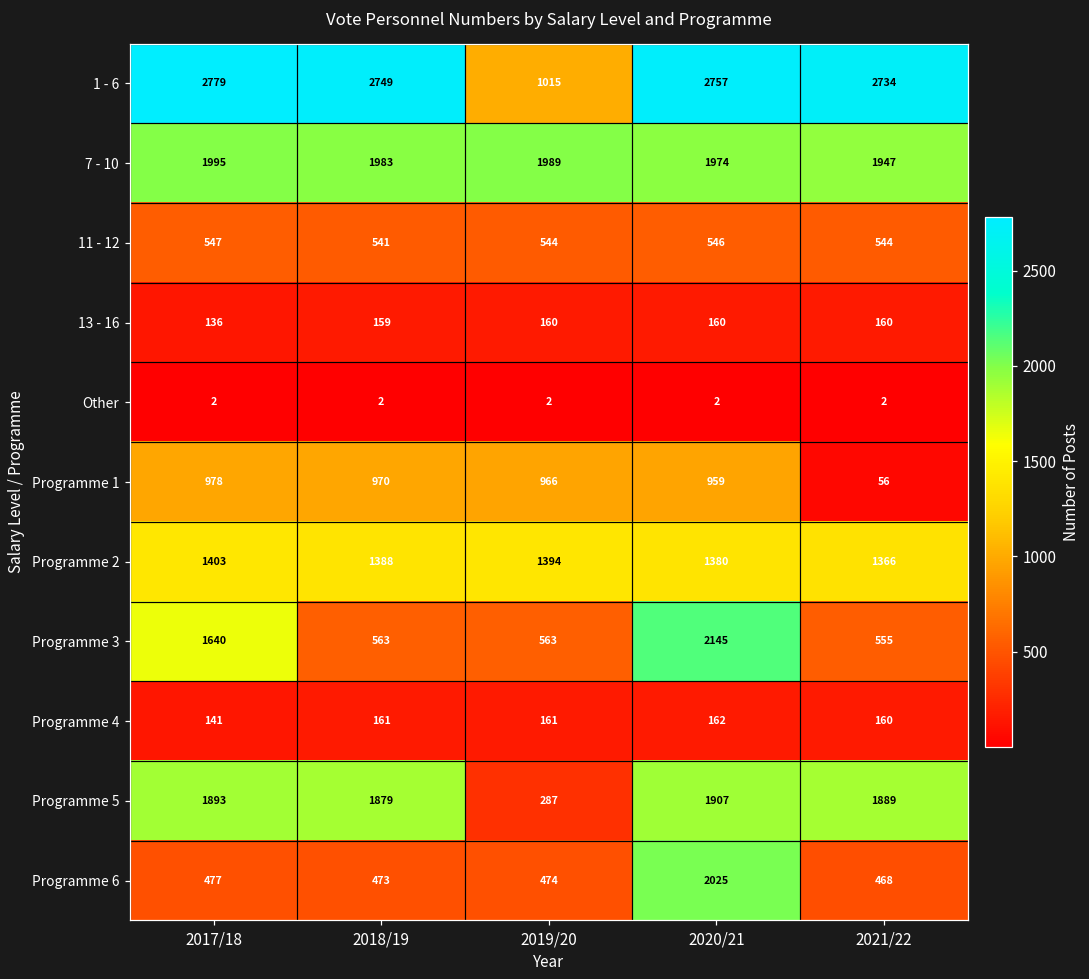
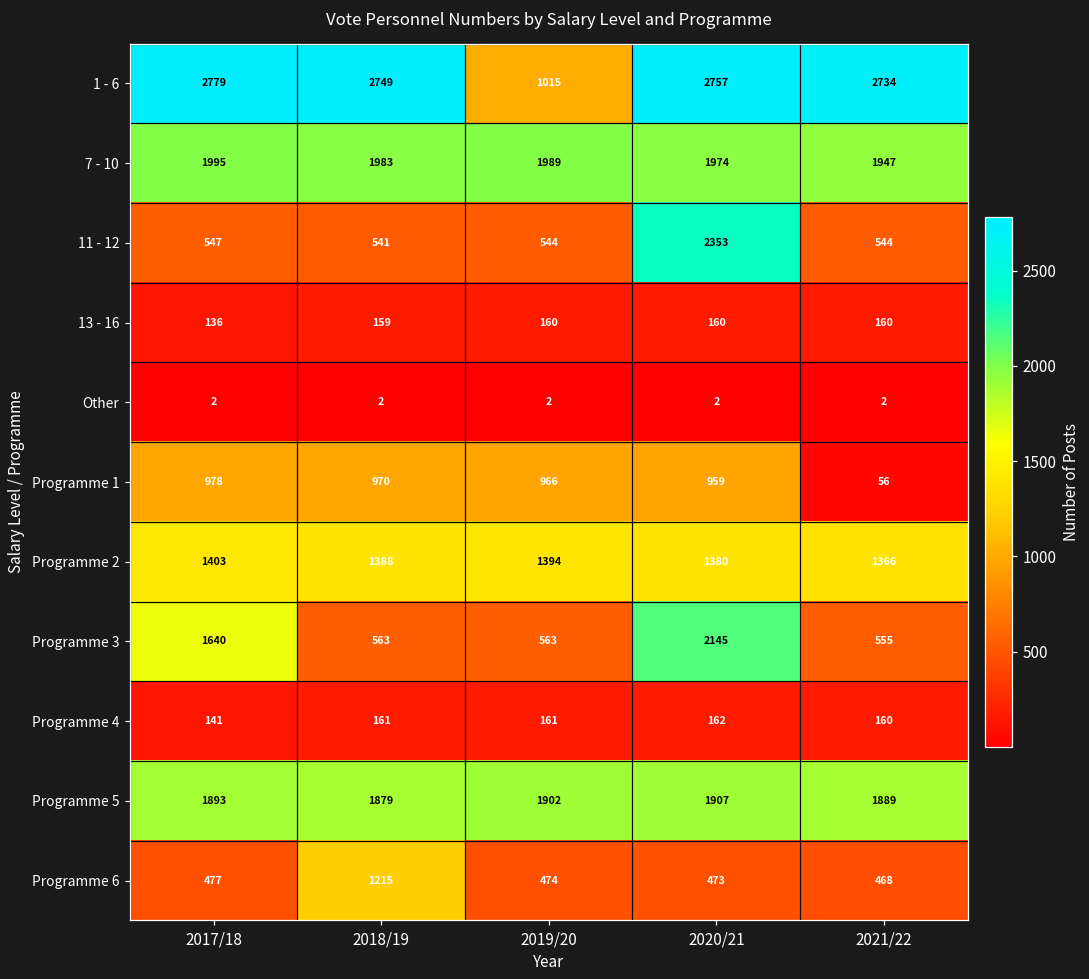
  {
    "1 - 6": {
      "2017/18": 2779,
      "2018/19": 2749,
      "2019/20": 1015,
      "2020/21": 2757,
      "2021/22": 2734
    },
    "7 - 10": {
      "2017/18": 1995,
      "2018/19": 1983,
      "2019/20": 1989,
      "2020/21": 1974,
      "2021/22": 1947
    },
    "11 - 12": {
      "2017/18": 547,
      "2018/19": 541,
      "2019/20": 544,
-     "2020/21": 546,
+     "2020/21": 2353,
      "2021/22": 544
    },
    "13 - 16": {
      "2017/18": 136,
      "2018/19": 159,
      "2019/20": 160,
      "2020/21": 160,
      "2021/22": 160
    },
    "Other": {
      "2017/18": 2,
      "2018/19": 2,
      "2019/20": 2,
      "2020/21": 2,
      "2021/22": 2
    },
    "Programme 1": {
      "2017/18": 978,
      "2018/19": 970,
      "2019/20": 966,
      "2020/21": 959,
      "2021/22": 56
    },
    "Programme 2": {
      "2017/18": 1403,
      "2018/19": 1388,
      "2019/20": 1394,
      "2020/21": 1380,
      "2021/22": 1366
    },
    "Programme 3": {
      "2017/18": 1640,
      "2018/19": 563,
      "2019/20": 563,
      "2020/21": 2145,
      "2021/22": 555
    },
    "Programme 4": {
      "2017/18": 141,
      "2018/19": 161,
      "2019/20": 161,
      "2020/21": 162,
      "2021/22": 160
    },
    "Programme 5": {
      "2017/18": 1893,
      "2018/19": 1879,
-     "2019/20": 287,
+     "2019/20": 1902,
      "2020/21": 1907,
      "2021/22": 1889
    },
    "Programme 6": {
      "2017/18": 477,
-     "2018/19": 473,
+     "2018/19": 1215,
      "2019/20": 474,
-     "2020/21": 2025,
+     "2020/21": 473,
      "2021/22": 468
    }
  }
